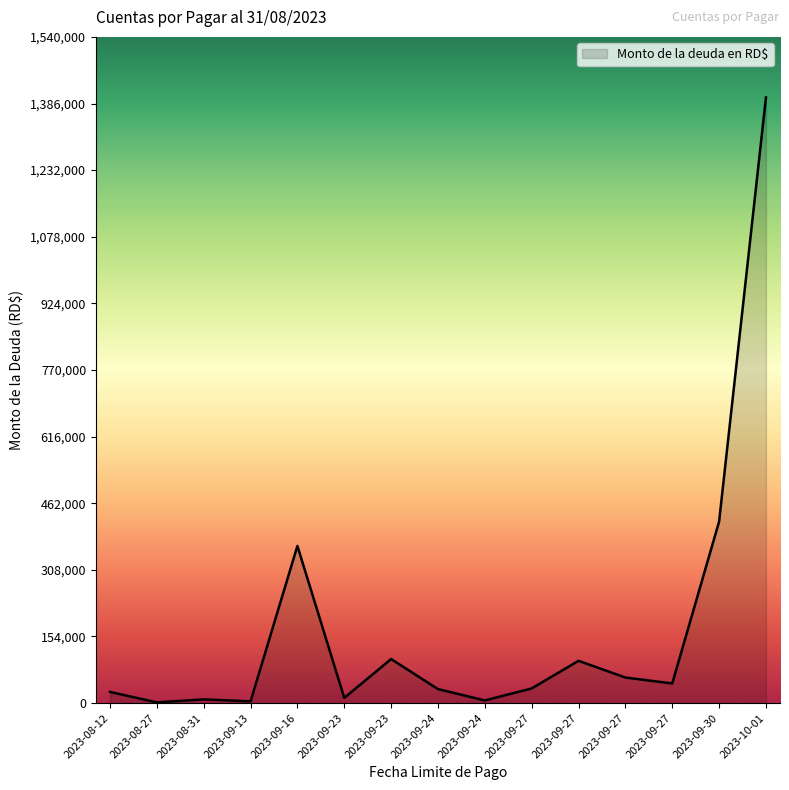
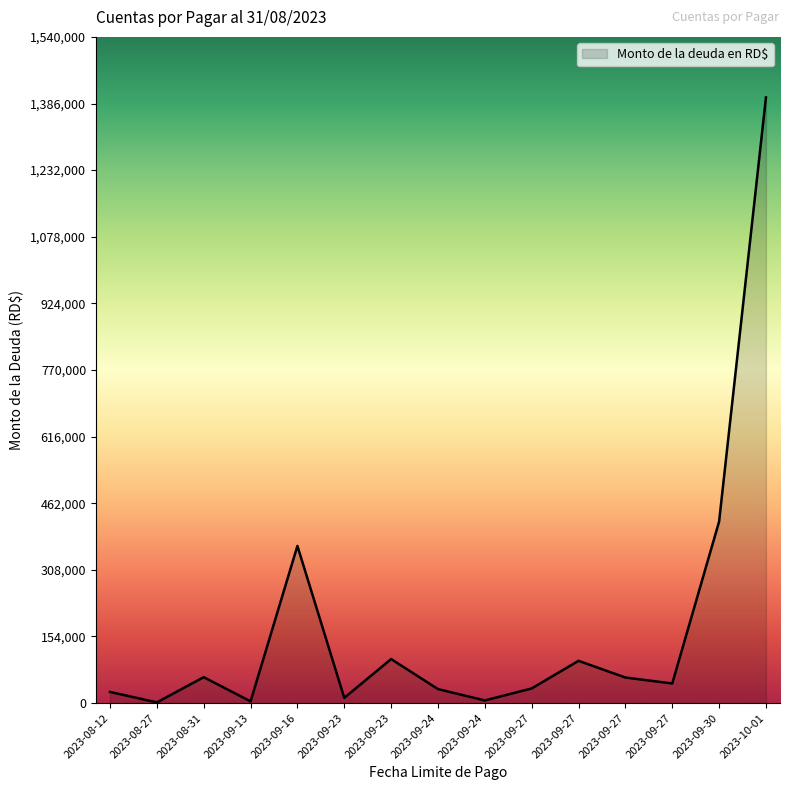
  {
    "2023-08-12": "30,000",
    "2023-08-27": "0",
-   "2023-08-31": "10,000",
+   "2023-08-31": "60,000",
    "2023-09-13": "0",
    "2023-09-16": "360,000",
    "2023-09-30": "420,000",
    "2023-10-01": "1,400,000"
  }
